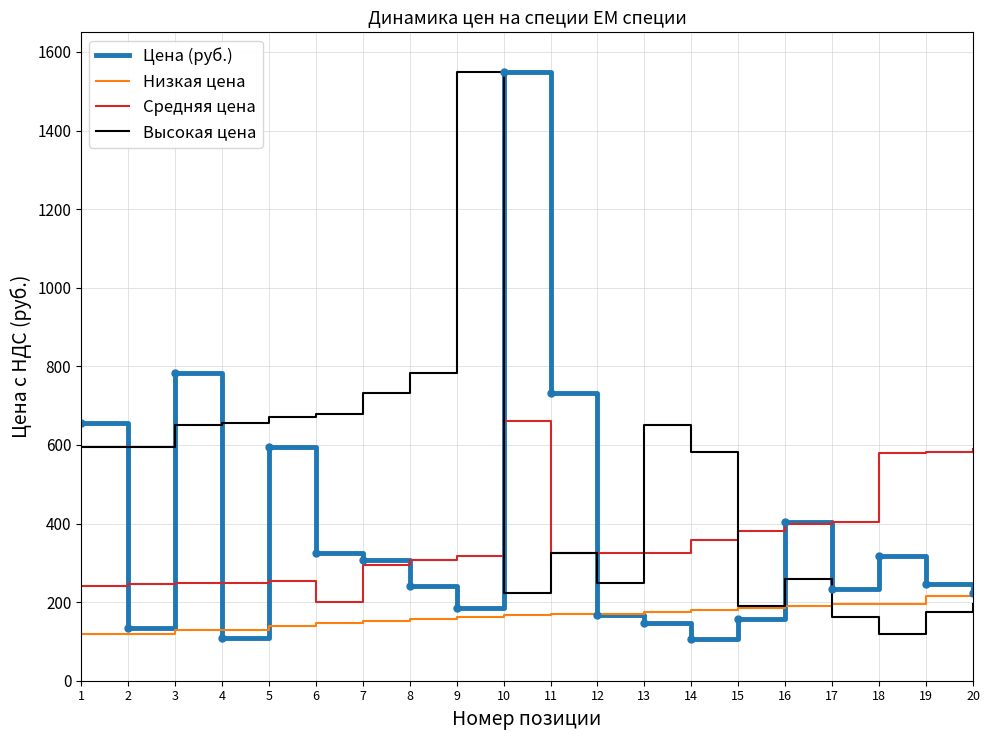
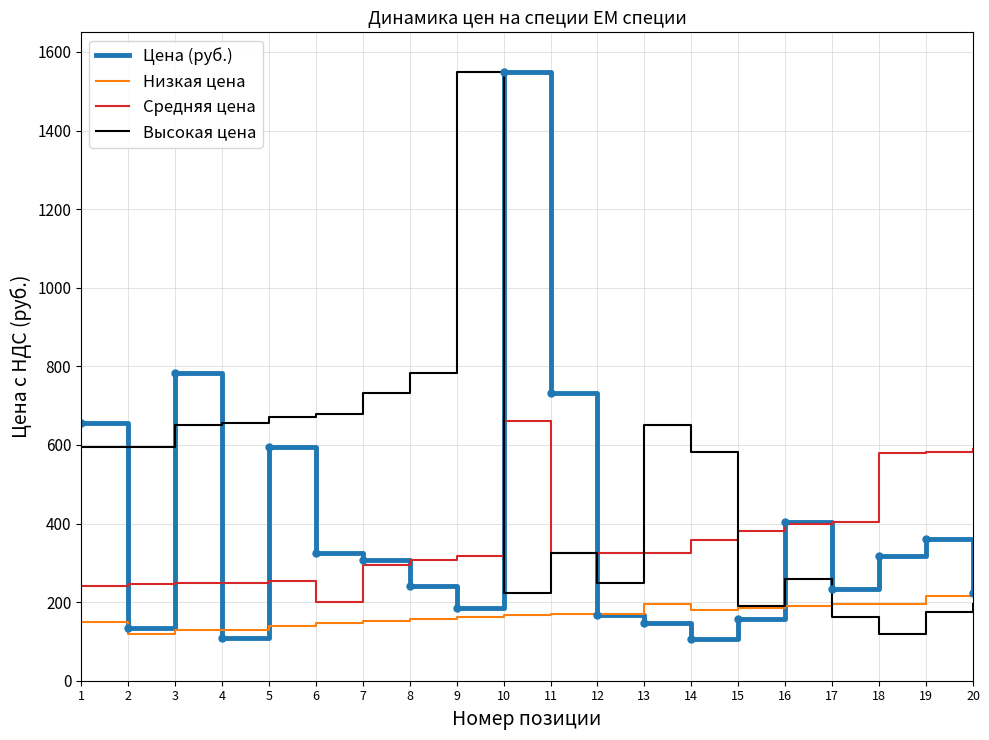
  {
    "Цена (руб.)": {
      "1": 660,
      "2": 140,
      "3": 780,
      "4": 110,
      "5": 600,
      "6": 320,
      "7": 310,
      "8": 240,
      "9": 190,
      "10": 1550,
      "11": 730,
      "13": 150,
      "14": 110,
      "15": 160,
      "16": 410,
      "17": 230,
      "18": 320,
-     "19": 250
+     "19": 360
    },
    "Низкая цена": {
-     "1": 120,
+     "1": 150,
      "2": 120,
      "3": 130,
      "4": 130,
      "5": 140,
      "6": 150,
      "7": 150,
      "8": 160,
      "9": 160,
      "10": 170,
      "11": 170,
-     "13": 170,
+     "13": 200,
      "14": 180,
      "16": 190,
      "17": 200,
      "18": 200,
      "19": 220
    },
    "Средняя цена": {
      "1": 240,
      "2": 250,
      "3": 250,
      "4": 250,
      "5": 260,
      "6": 200,
      "7": 300,
      "8": 310,
      "9": 320,
      "10": 660,
      "12": 320,
      "13": 330,
      "14": 360,
      "15": 380,
      "16": 400,
      "17": 410,
      "18": 580,
      "19": 580,
      "20": 590
    },
    "Высокая цена": {
      "1": 600,
      "2": 600,
      "3": 650,
      "4": 660,
      "5": 670,
      "6": 680,
      "7": 730,
      "8": 780,
      "9": 1550,
      "10": 220,
      "12": 250,
      "13": 650,
      "14": 580,
      "16": 260,
      "17": 160,
      "18": 120,
      "19": 170,
      "20": 200
    }
  }
